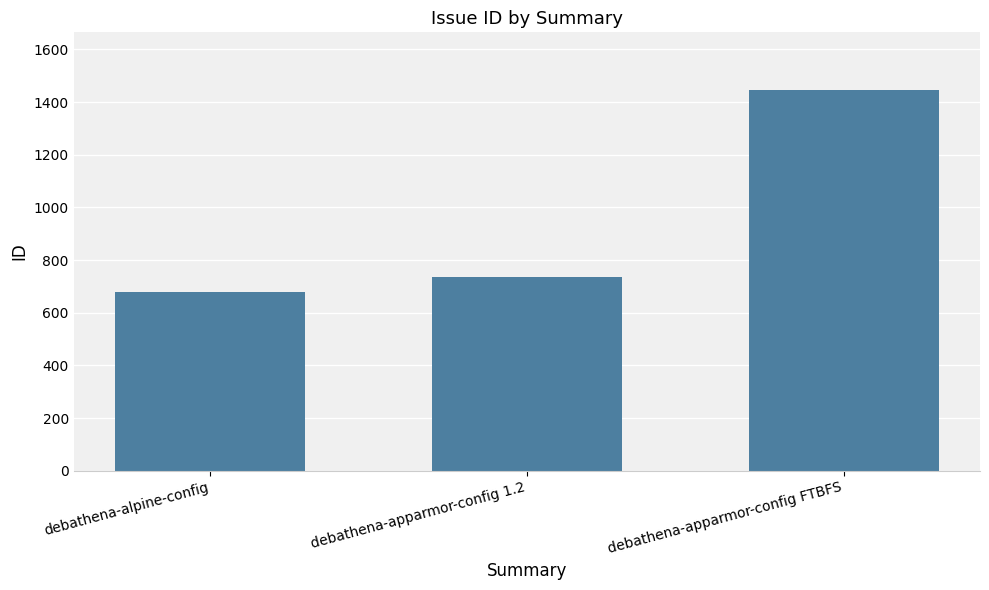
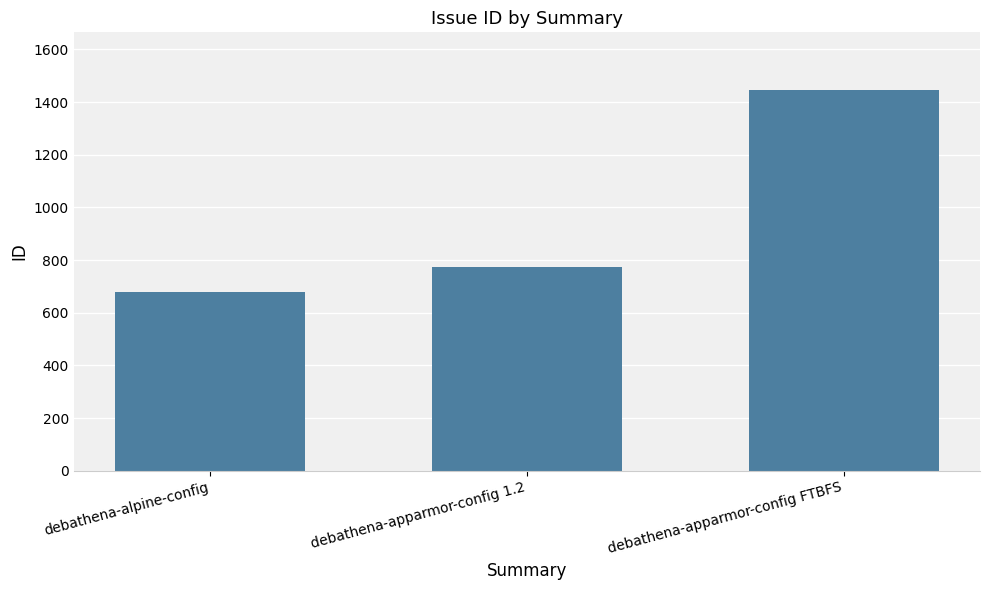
  {
    "debathena-alpine-config": 680,
-   "debathena-apparmor-config 1.2": 740,
+   "debathena-apparmor-config 1.2": 780,
    "debathena-apparmor-config FTBFS": 1450
  }
